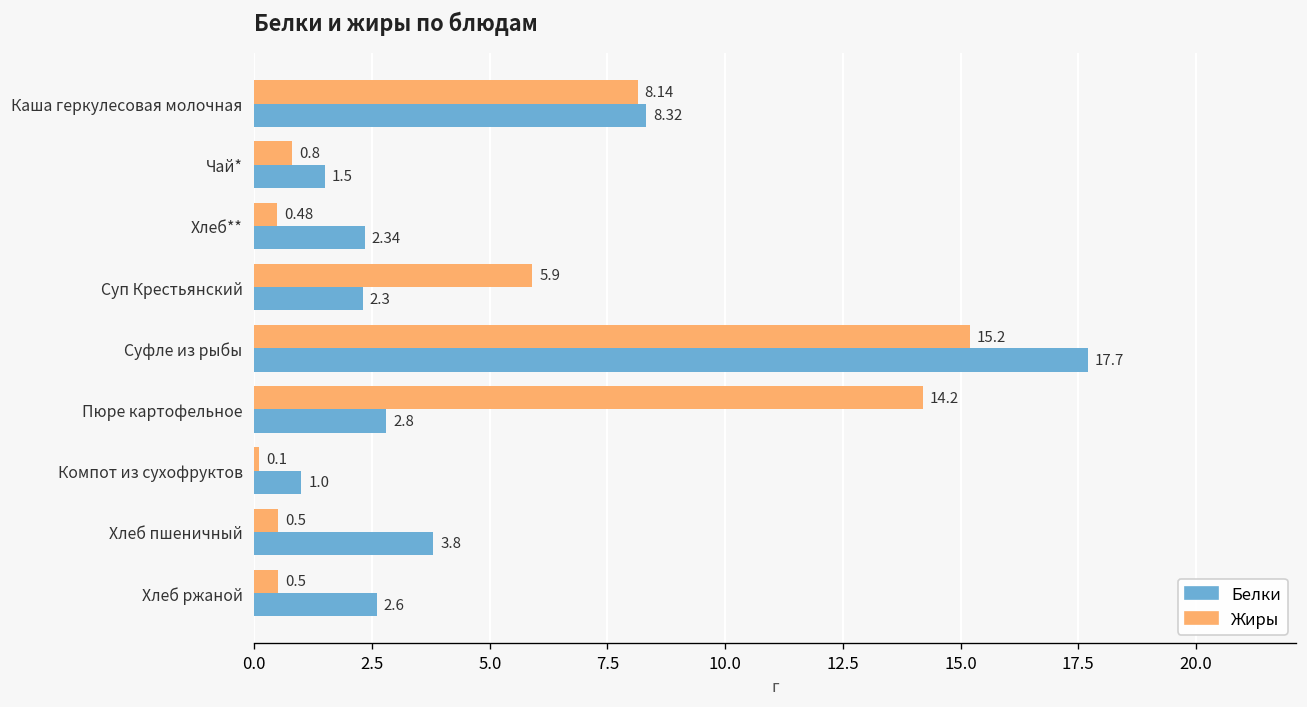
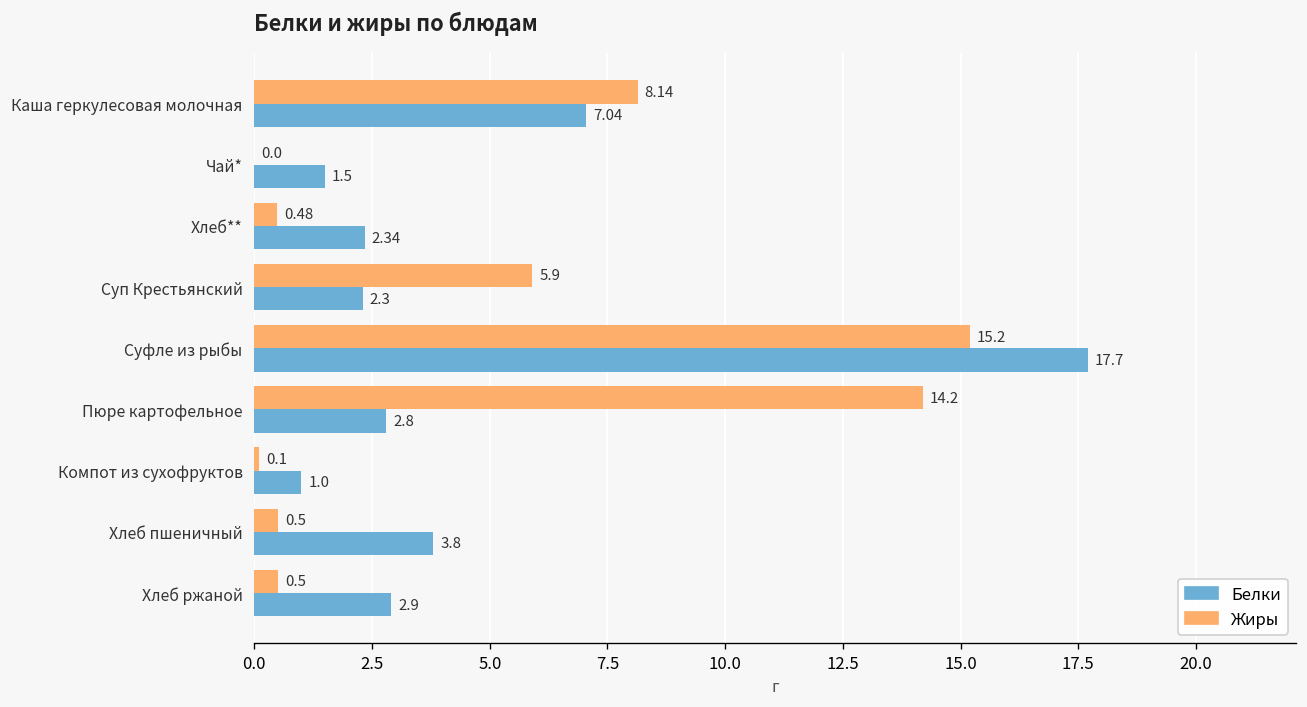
  {
    "Белки": {
-     "Каша геркулесовая молочная": 8.32,
+     "Каша геркулесовая молочная": 7.04,
      "Чай*": 1.5,
      "Хлеб**": 2.34,
      "Суп Крестьянский": 2.3,
      "Суфле из рыбы": 17.7,
      "Пюре картофельное": 2.8,
      "Компот из сухофруктов": 1.0,
      "Хлеб пшеничный": 3.8,
-     "Хлеб ржаной": 2.6
+     "Хлеб ржаной": 2.9
    },
    "Жиры": {
      "Каша геркулесовая молочная": 8.14,
-     "Чай*": 0.8,
+     "Чай*": 0.0,
      "Хлеб**": 0.48,
      "Суп Крестьянский": 5.9,
      "Суфле из рыбы": 15.2,
      "Пюре картофельное": 14.2,
      "Компот из сухофруктов": 0.1,
      "Хлеб пшеничный": 0.5,
      "Хлеб ржаной": 0.5
    }
  }
